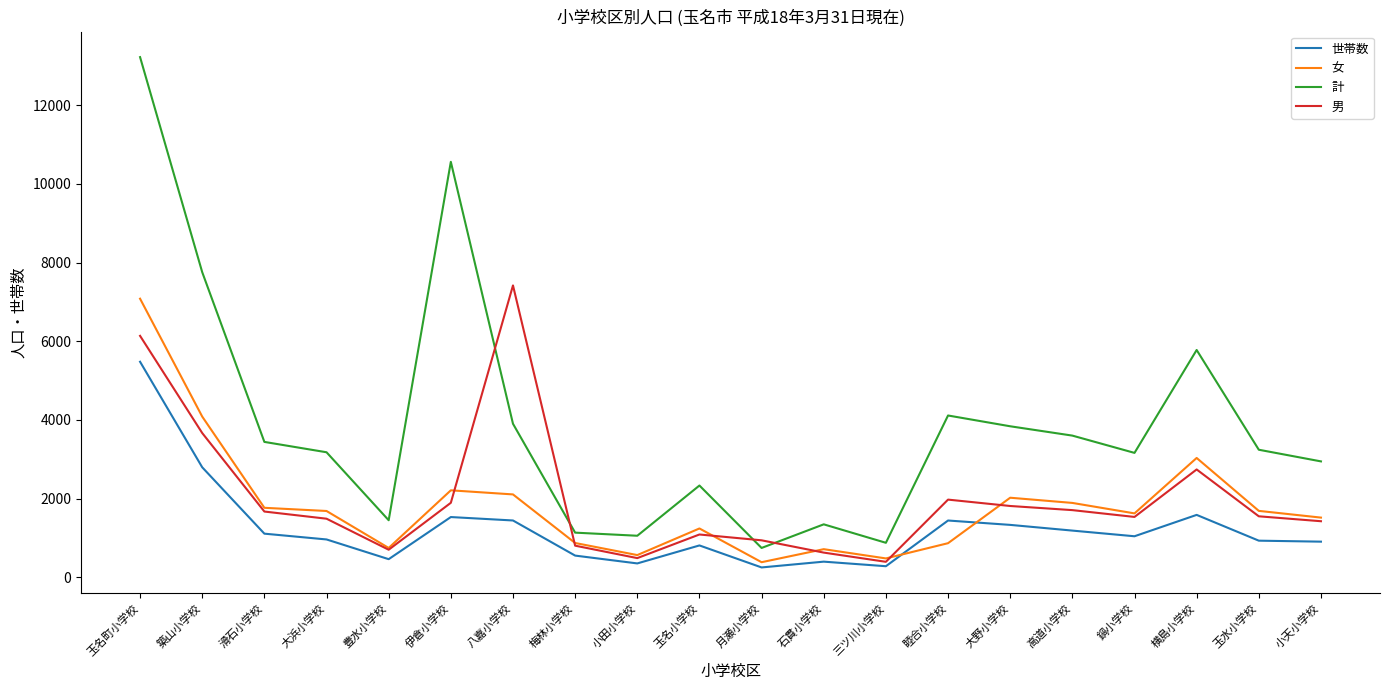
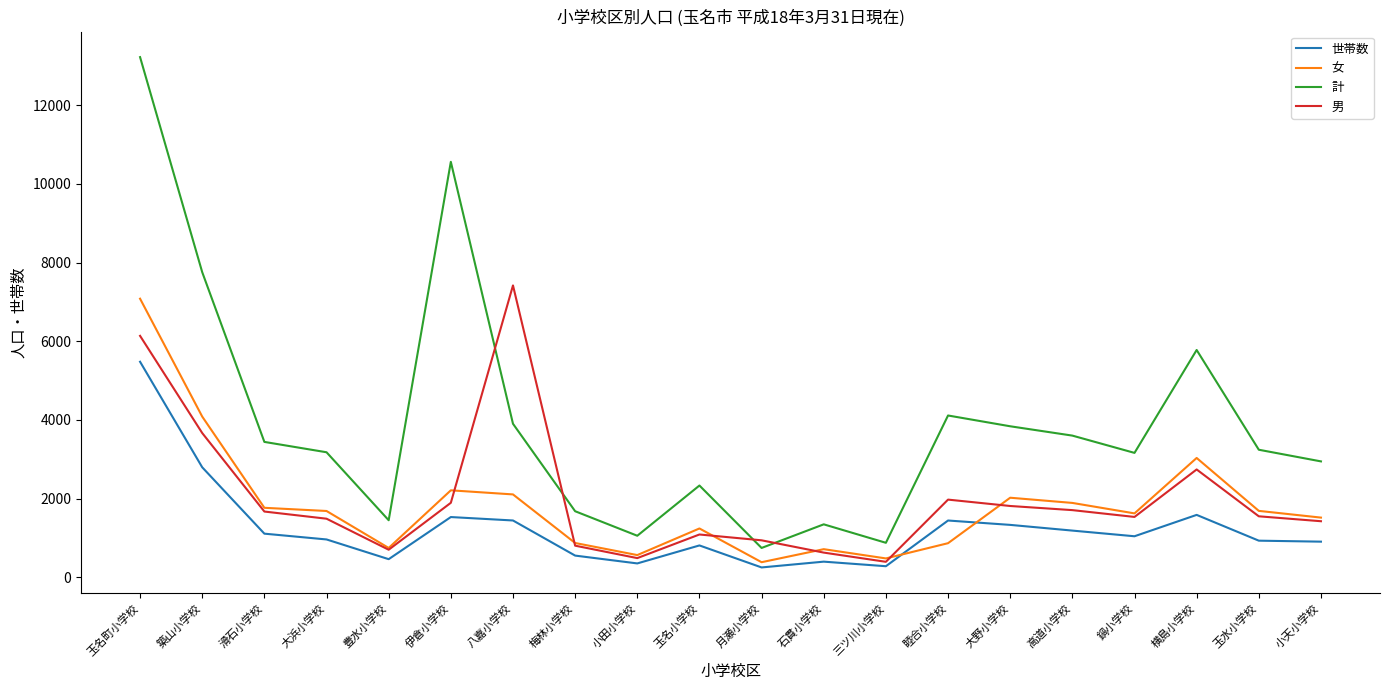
  {
    "世帯数": {
      "玉名町小学校": 5500,
      "築山小学校": 2800,
      "滑石小学校": 1100,
      "大浜小学校": 1000,
      "豊水小学校": 500,
      "伊倉小学校": 1500,
      "八嘉小学校": 1400,
      "梅林小学校": 600,
      "小田小学校": 400,
      "玉名小学校": 800,
      "月瀬小学校": 300,
      "石貫小学校": 400,
      "三ツ川小学校": 300,
      "睦合小学校": 1400,
      "大野小学校": 1300,
      "高道小学校": 1200,
      "鍋小学校": 1000,
      "横島小学校": 1600,
      "玉水小学校": 900,
      "小天小学校": 900
    },
    "女": {
      "玉名町小学校": 7100,
      "築山小学校": 4100,
      "滑石小学校": 1800,
      "大浜小学校": 1700,
      "伊倉小学校": 2200,
      "八嘉小学校": 2100,
      "梅林小学校": 900,
      "小田小学校": 600,
      "玉名小学校": 1200,
      "月瀬小学校": 400,
      "石貫小学校": 700,
      "三ツ川小学校": 500,
      "睦合小学校": 900,
      "大野小学校": 2000,
      "高道小学校": 1900,
      "鍋小学校": 1600,
      "横島小学校": 3000,
      "玉水小学校": 1700,
      "小天小学校": 1500
    },
    "計": {
      "玉名町小学校": 13200,
      "築山小学校": 7800,
      "滑石小学校": 3400,
      "大浜小学校": 3200,
      "豊水小学校": 1500,
      "伊倉小学校": 10600,
      "八嘉小学校": 3900,
-     "梅林小学校": 1100,
+     "梅林小学校": 1700,
      "小田小学校": 1100,
      "玉名小学校": 2300,
      "月瀬小学校": 700,
      "石貫小学校": 1300,
      "三ツ川小学校": 900,
      "睦合小学校": 4100,
      "大野小学校": 3800,
      "高道小学校": 3600,
      "鍋小学校": 3200,
      "横島小学校": 5800,
      "玉水小学校": 3200,
      "小天小学校": 2900
    },
    "男": {
      "玉名町小学校": 6100,
      "築山小学校": 3700,
      "滑石小学校": 1700,
      "大浜小学校": 1500,
      "伊倉小学校": 1900,
      "八嘉小学校": 7400,
      "梅林小学校": 800,
      "小田小学校": 500,
      "玉名小学校": 1100,
      "月瀬小学校": 900,
      "石貫小学校": 600,
      "三ツ川小学校": 400,
      "睦合小学校": 2000,
      "大野小学校": 1800,
      "高道小学校": 1700,
      "鍋小学校": 1500,
      "横島小学校": 2700,
      "玉水小学校": 1600,
      "小天小学校": 1400
    }
  }
